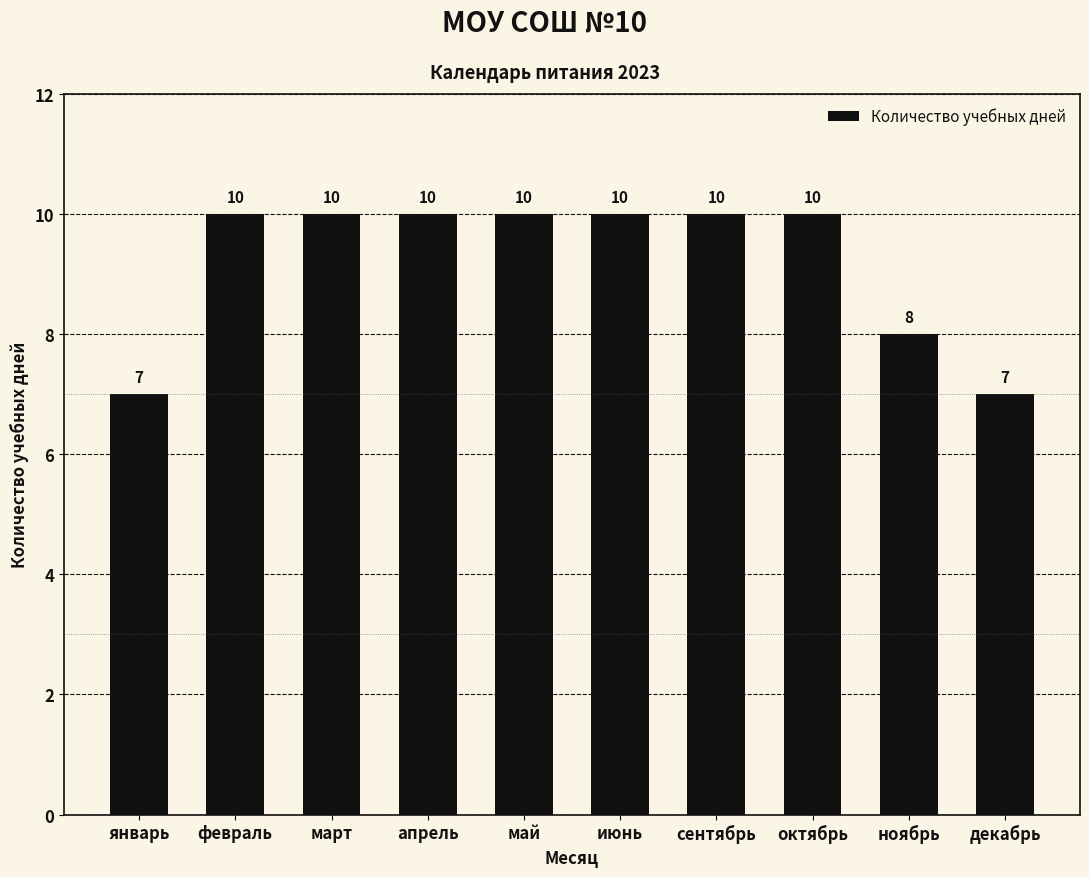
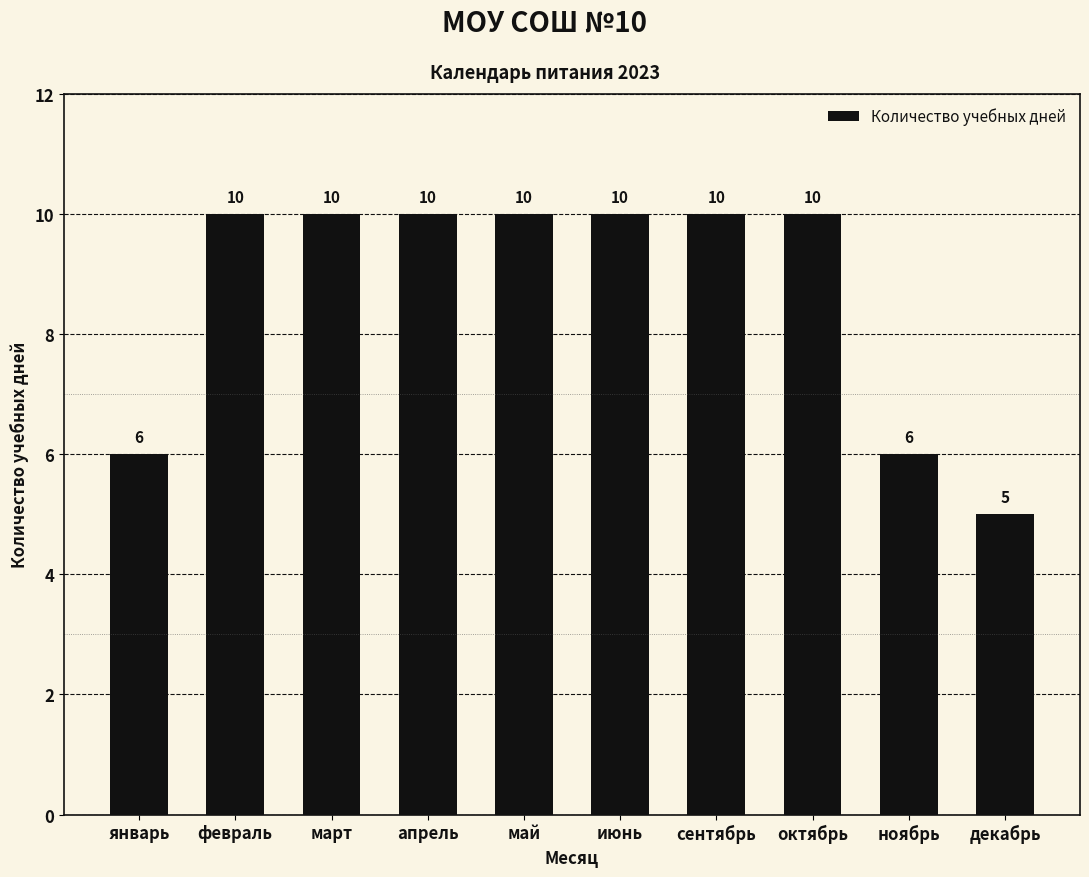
  {
-   "январь": 7,
+   "январь": 6,
    "февраль": 10,
    "март": 10,
    "апрель": 10,
    "май": 10,
    "июнь": 10,
    "сентябрь": 10,
    "октябрь": 10,
-   "ноябрь": 8,
-   "декабрь": 7
+   "ноябрь": 6,
+   "декабрь": 5
  }
